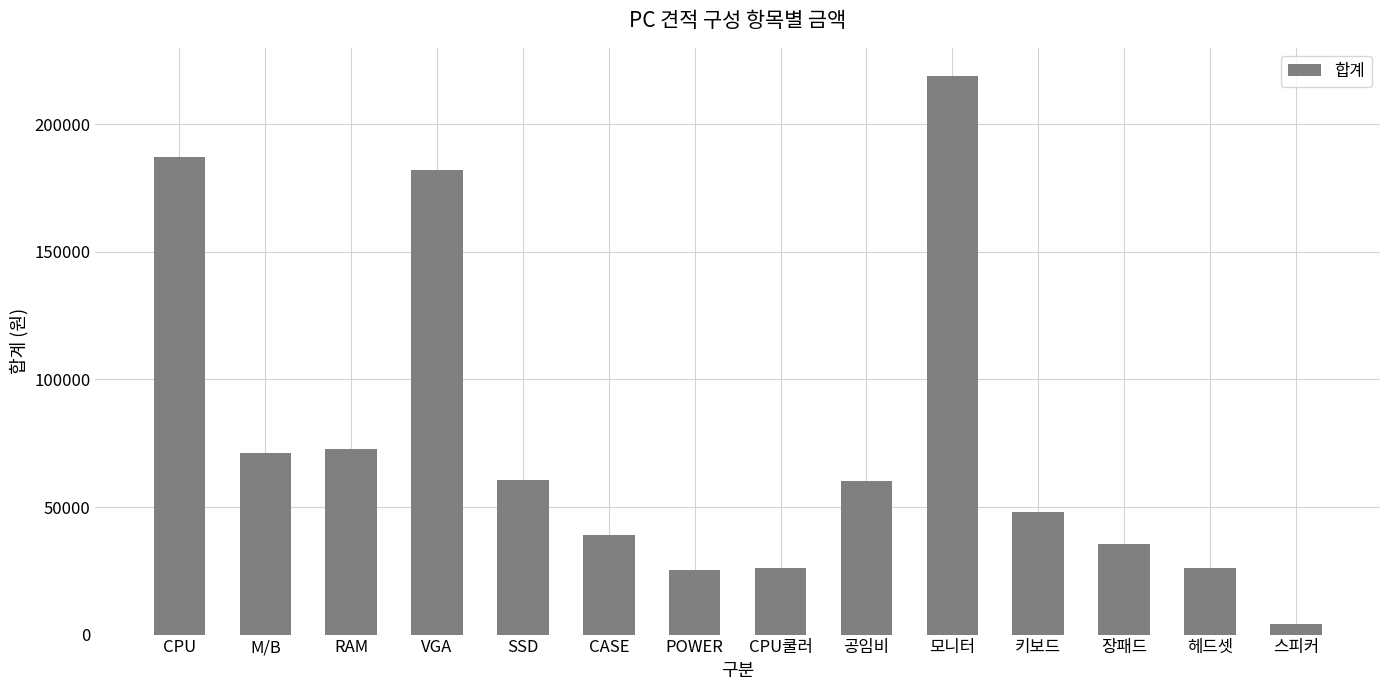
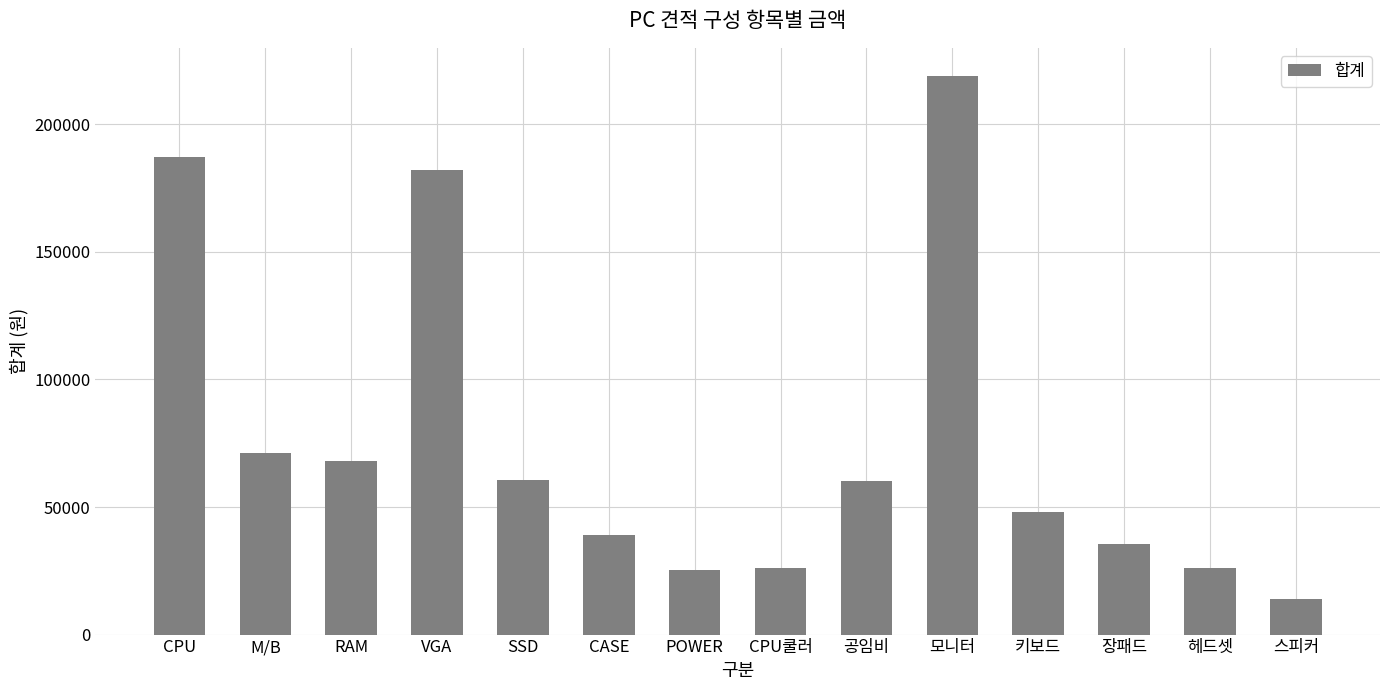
  {
    "CPU": 187000,
    "M/B": 71000,
-   "RAM": 73000,
+   "RAM": 68000,
    "VGA": 182000,
    "SSD": 61000,
    "CASE": 39000,
    "POWER": 25000,
    "CPU쿨러": 26000,
    "공임비": 60000,
    "모니터": 219000,
    "키보드": 48000,
    "장패드": 35000,
    "헤드셋": 26000,
-   "스피커": 4000
+   "스피커": 14000
  }
